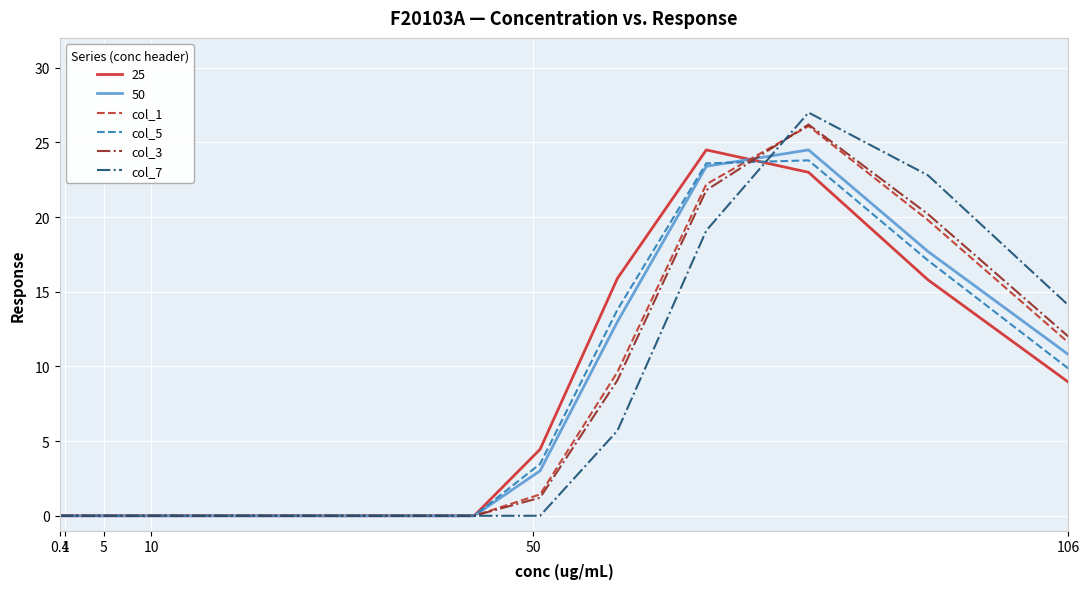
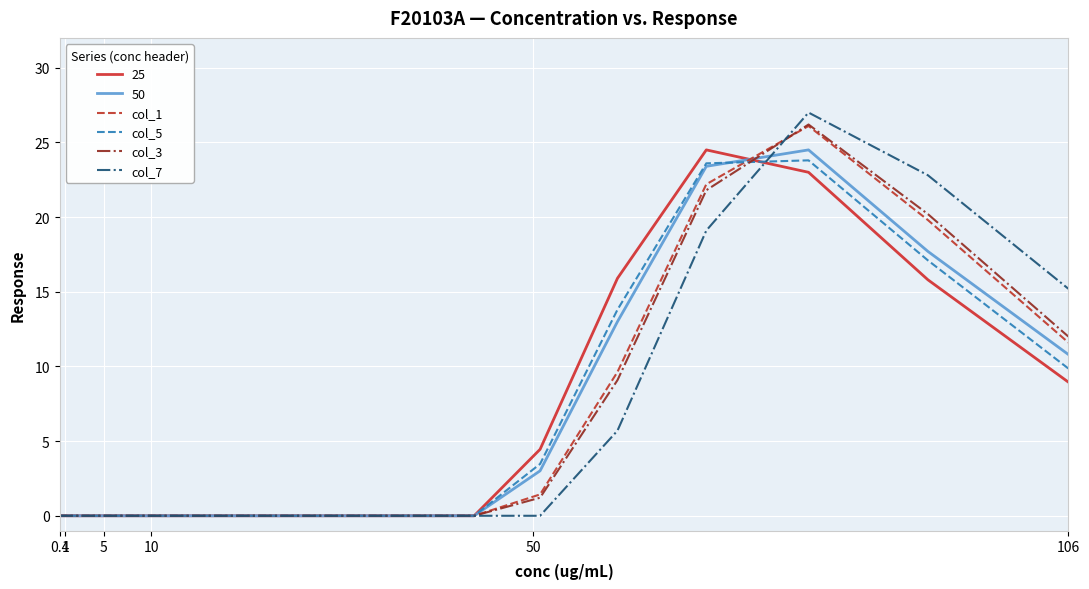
  {
    "50": {
      "106": 10.8
    },
    "col_5": {
      "106": 9.9
    },
    "col_7": {
-     "106": 14.1
+     "106": 15.2
    }
  }
